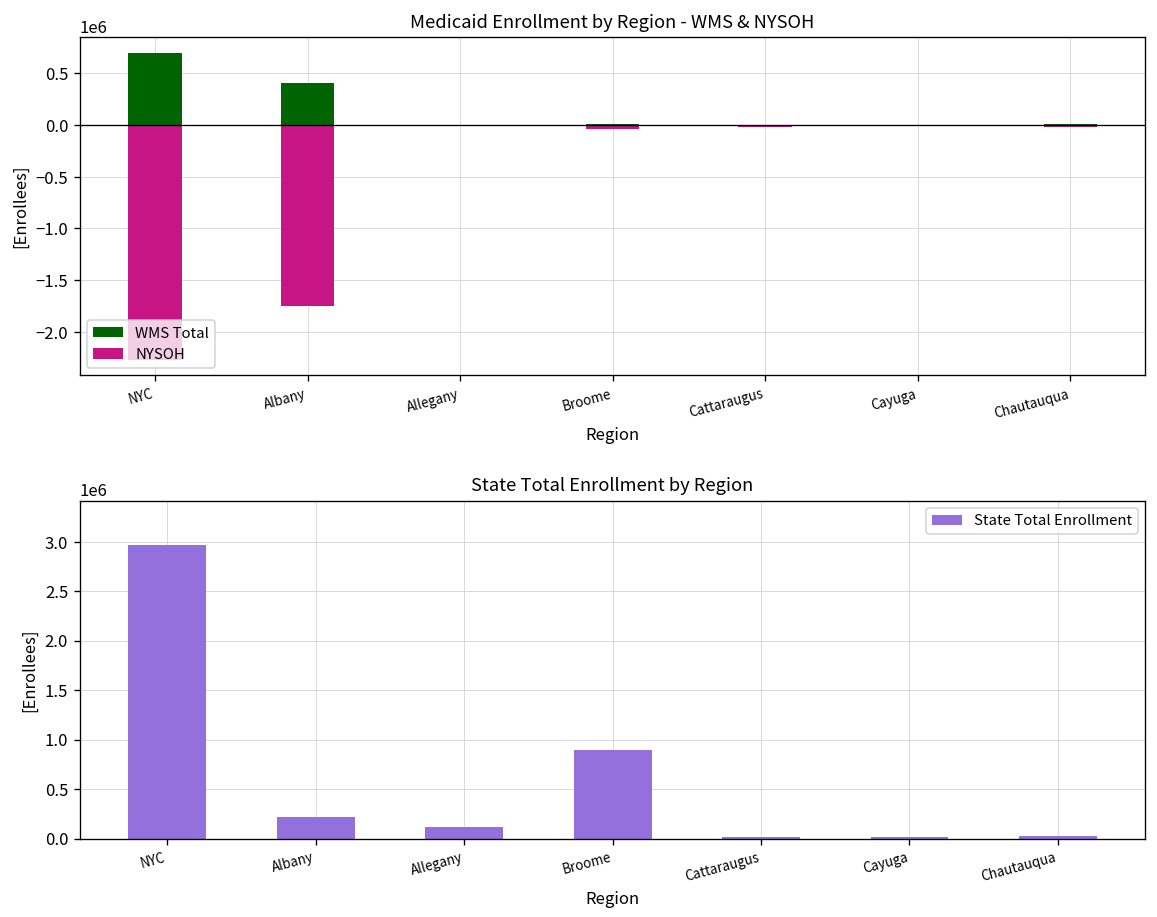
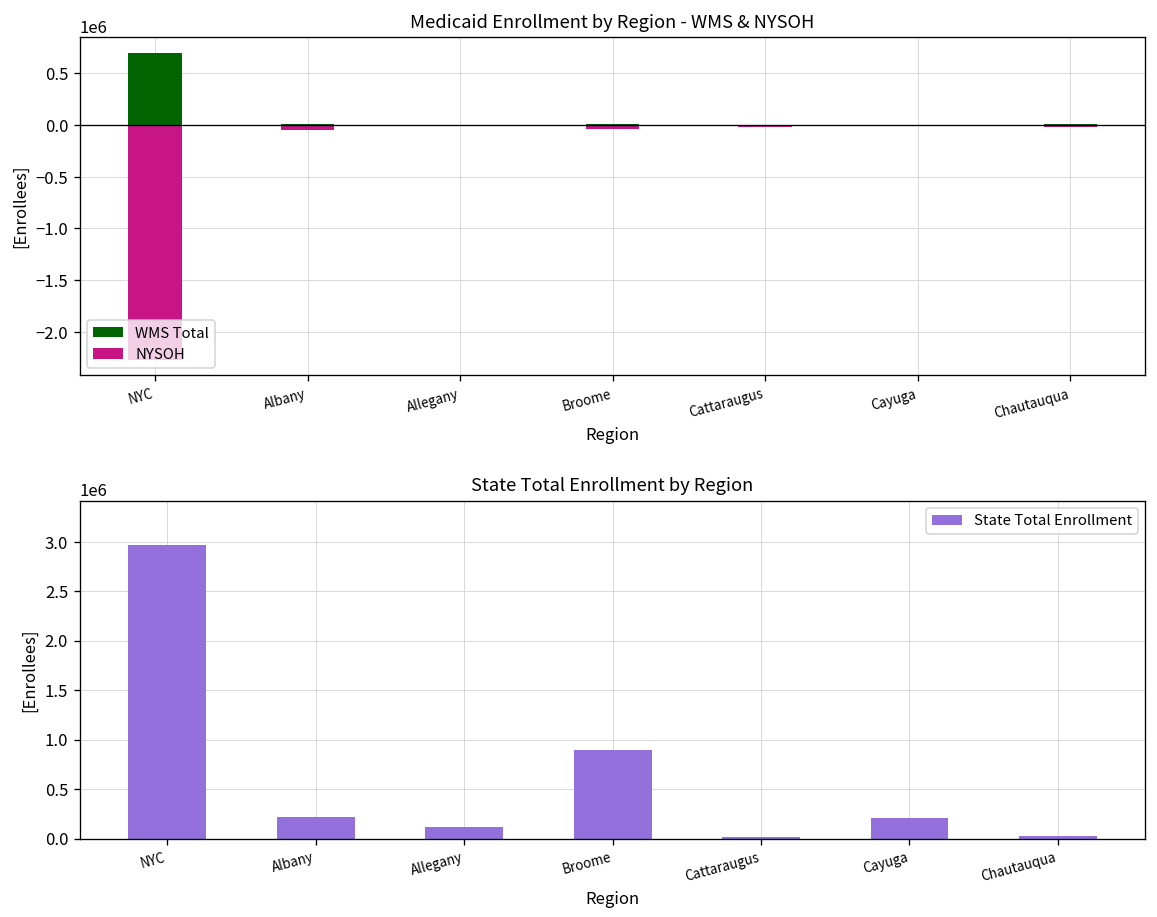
  {
    "Medicaid Enrollment by Region - WMS & NYSOH": {
      "WMS Total": {
        "NYC": 700000,
-       "Albany": 400000
+       "Albany": 0
      },
      "NYSOH": {
-       "Albany": -1800000,
+       "Albany": 0,
        "Broome": 0
      }
    },
    "State Total Enrollment by Region": {
      "NYC": 3000000,
      "Albany": 200000,
      "Allegany": 100000,
      "Broome": 900000,
-     "Cayuga": 0,
+     "Cayuga": 200000,
      "Chautauqua": 0
    }
  }
